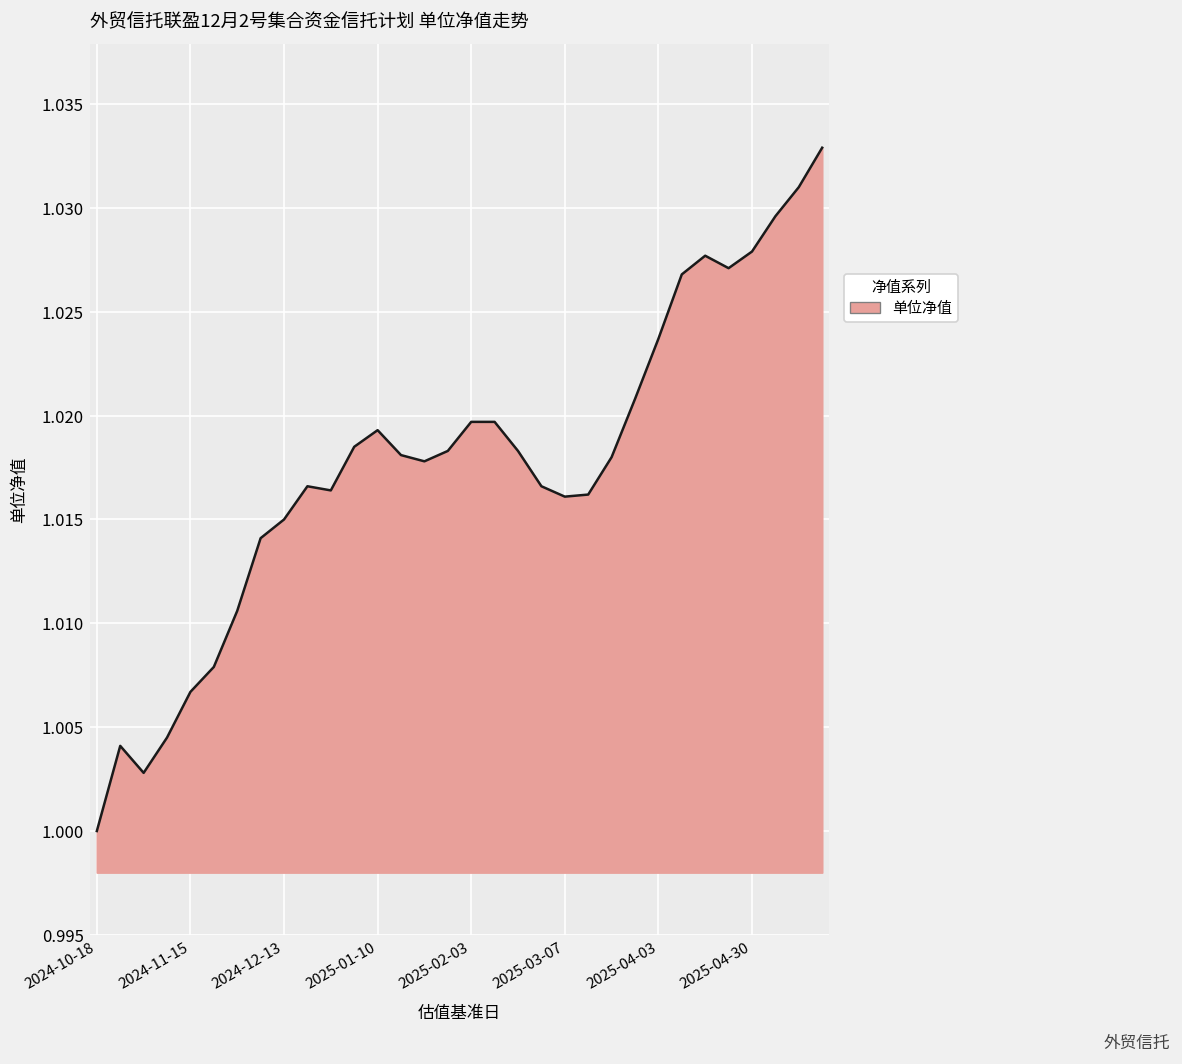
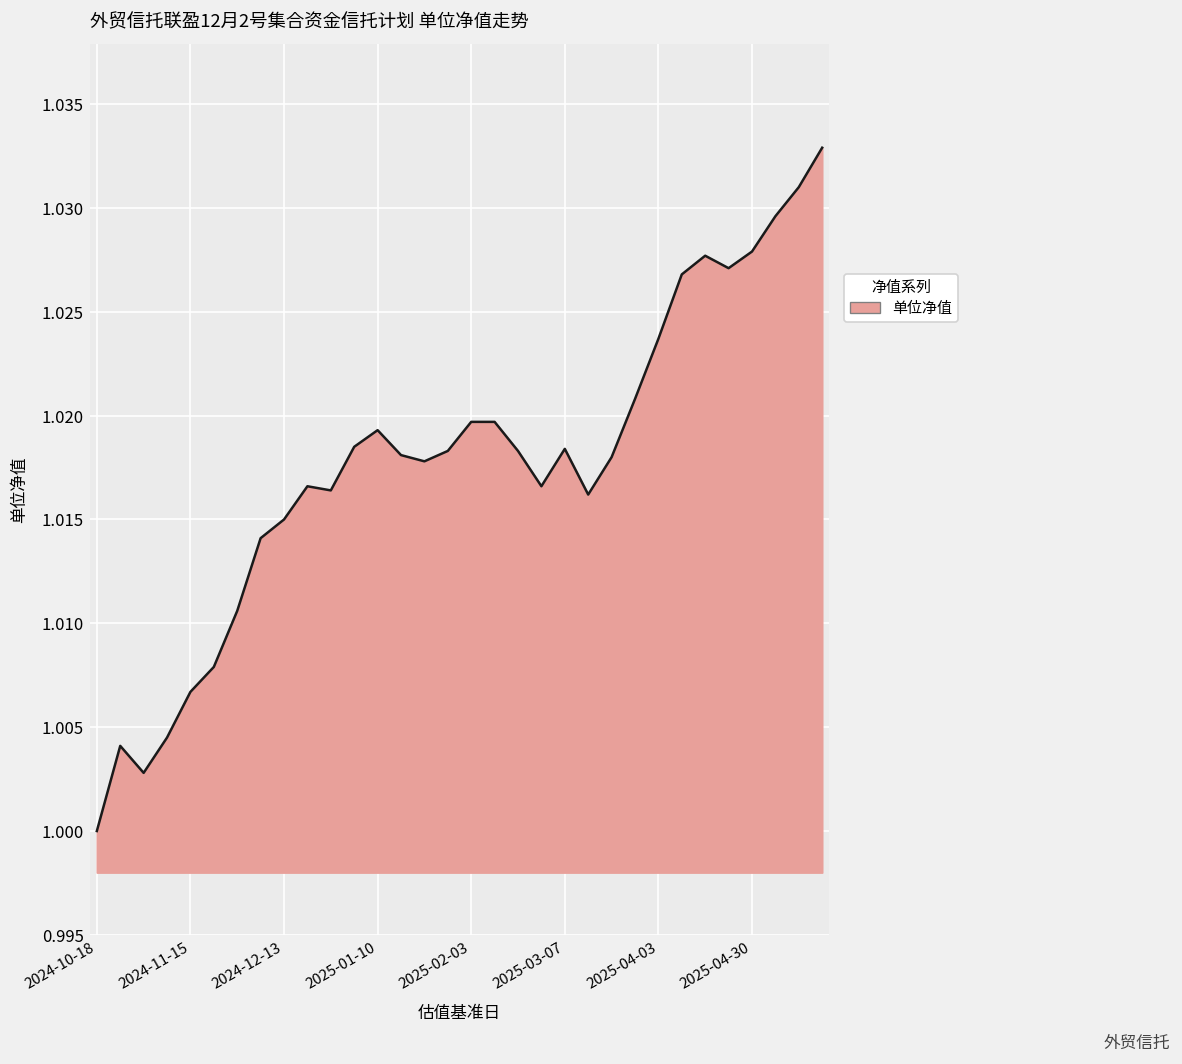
  {
    "2024-10-18": 1.0000,
    "2024-11-15": 1.0067,
    "2024-12-13": 1.0150,
    "2025-01-10": 1.0193,
    "2025-02-03": 1.0197,
-   "2025-03-07": 1.0161,
+   "2025-03-07": 1.0184,
    "2025-04-03": 1.0237,
    "2025-04-30": 1.0279
  }
